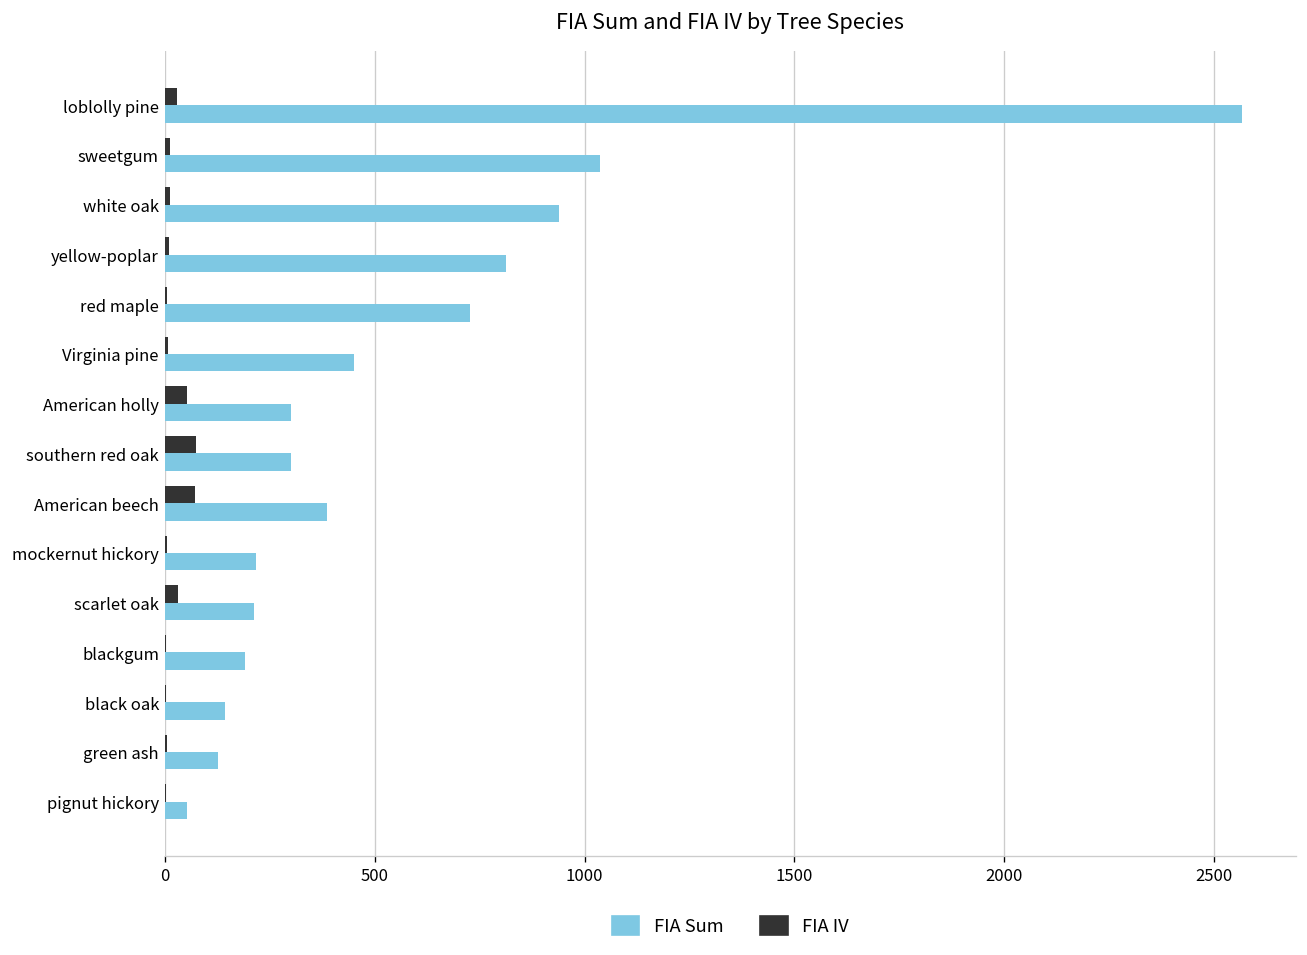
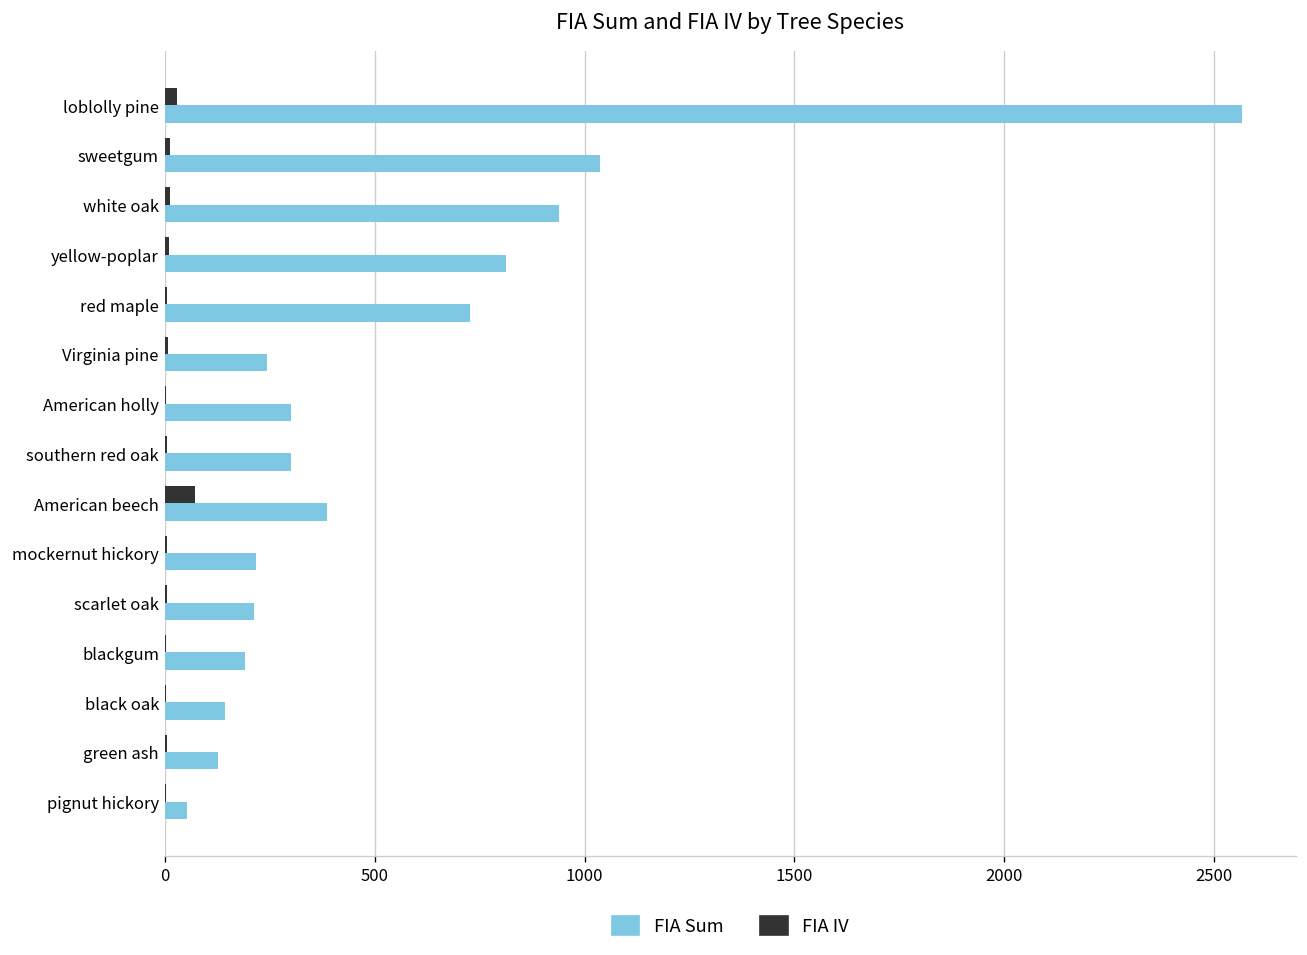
  {
    "FIA Sum": {
      "loblolly pine": 2570,
      "sweetgum": 1040,
      "white oak": 940,
      "yellow-poplar": 810,
      "red maple": 730,
-     "Virginia pine": 450,
+     "Virginia pine": 240,
      "American holly": 300,
      "southern red oak": 300,
      "American beech": 390,
      "mockernut hickory": 220,
      "scarlet oak": 210,
      "blackgum": 190,
      "black oak": 140,
      "green ash": 130,
      "pignut hickory": 50
    },
    "FIA IV": {
      "loblolly pine": 30,
      "sweetgum": 10,
      "white oak": 10,
      "yellow-poplar": 10,
      "Virginia pine": 10,
-     "American holly": 50,
-     "southern red oak": 70,
+     "American holly": 0,
+     "southern red oak": 0,
      "American beech": 70,
-     "scarlet oak": 30
+     "scarlet oak": 0
    }
  }
